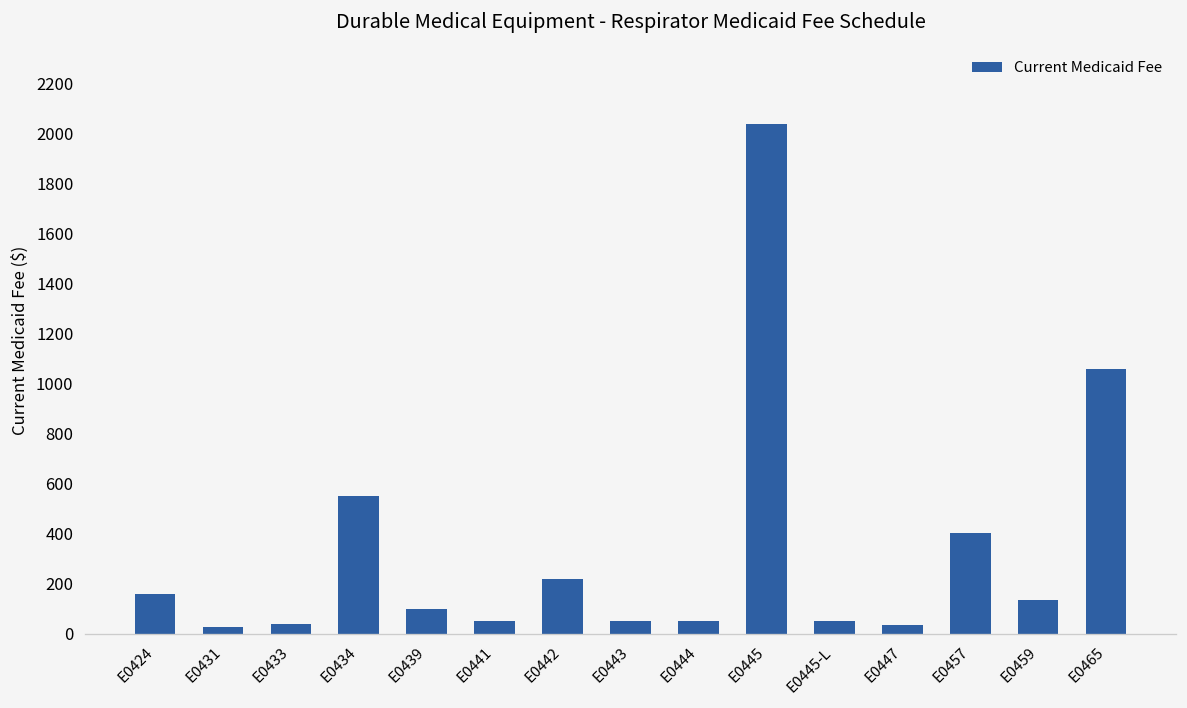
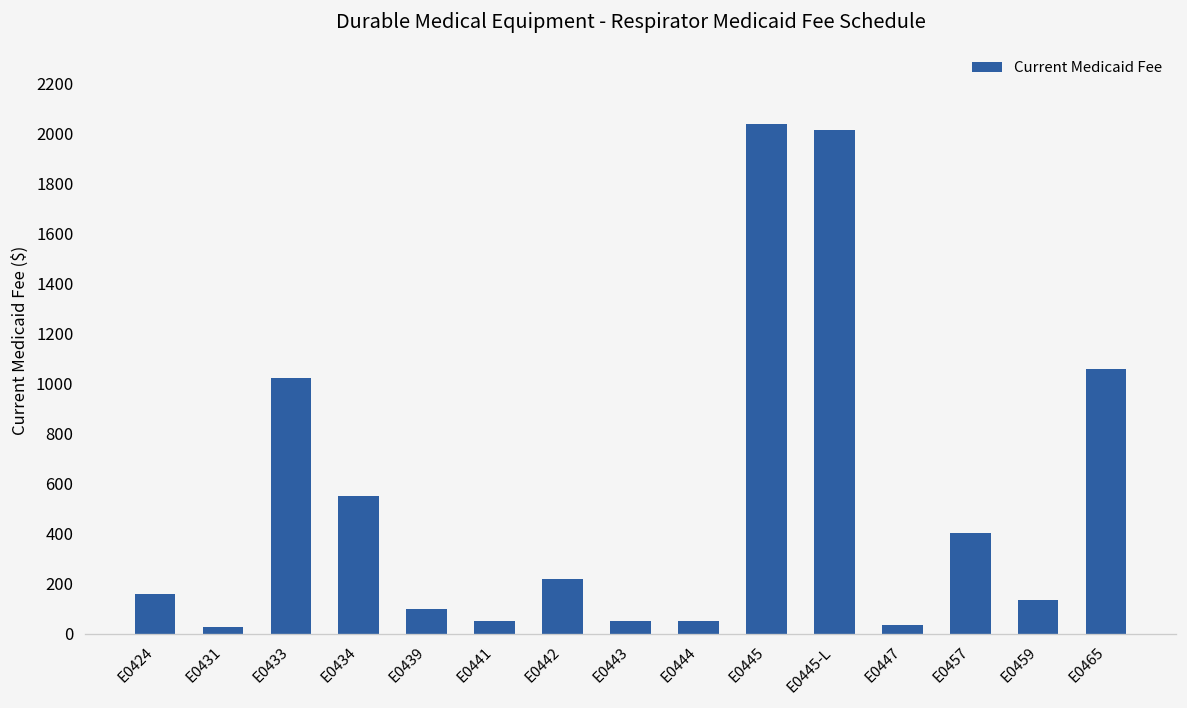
  {
    "E0424": 160,
    "E0431": 30,
-   "E0433": 40,
+   "E0433": 1020,
    "E0434": 550,
    "E0439": 100,
    "E0441": 50,
    "E0442": 220,
    "E0443": 50,
    "E0444": 50,
    "E0445": 2040,
-   "E0445-L": 50,
+   "E0445-L": 2010,
    "E0447": 40,
    "E0457": 400,
    "E0459": 140,
    "E0465": 1060
  }
